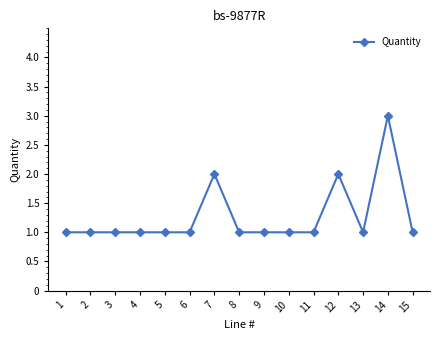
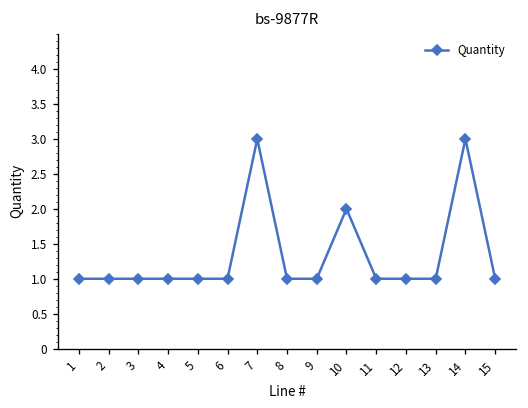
  {
    "1": 1,
    "2": 1,
    "3": 1,
    "4": 1,
    "5": 1,
    "6": 1,
-   "7": 2,
+   "7": 3,
    "8": 1,
    "9": 1,
-   "10": 1,
+   "10": 2,
    "11": 1,
-   "12": 2,
+   "12": 1,
    "13": 1,
    "14": 3,
    "15": 1
  }
